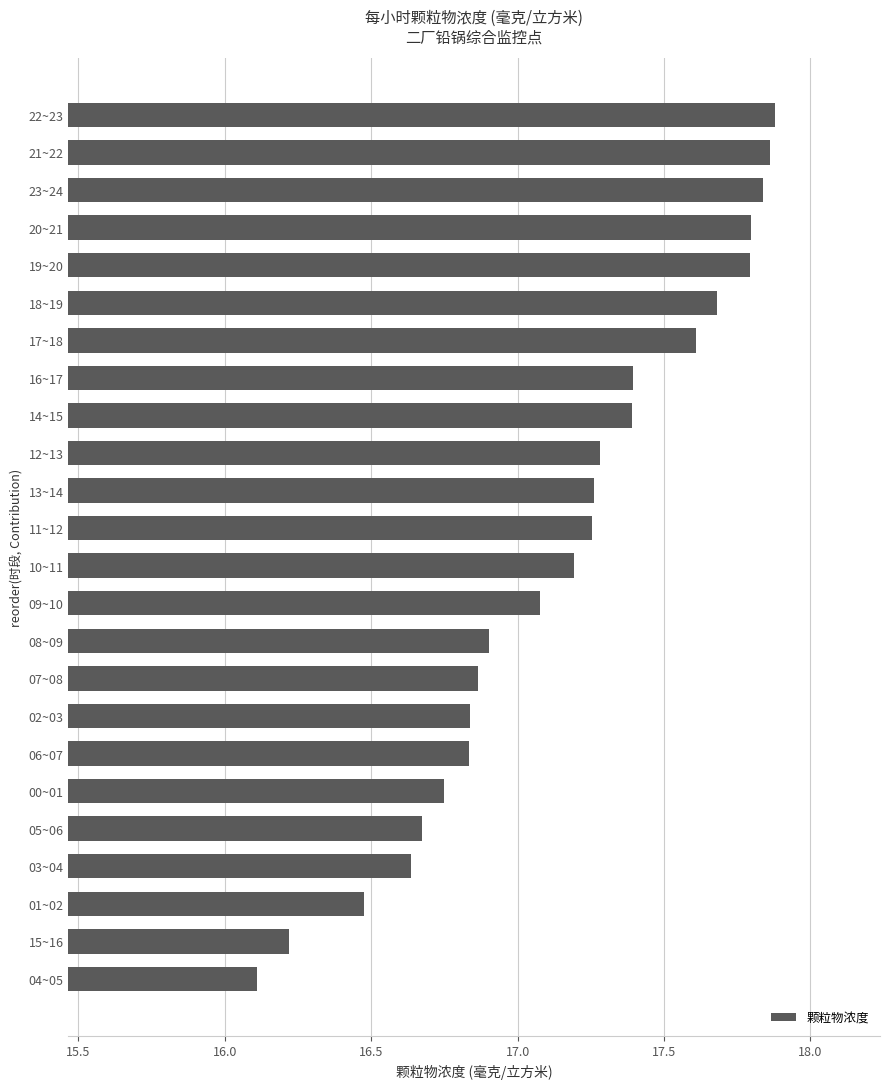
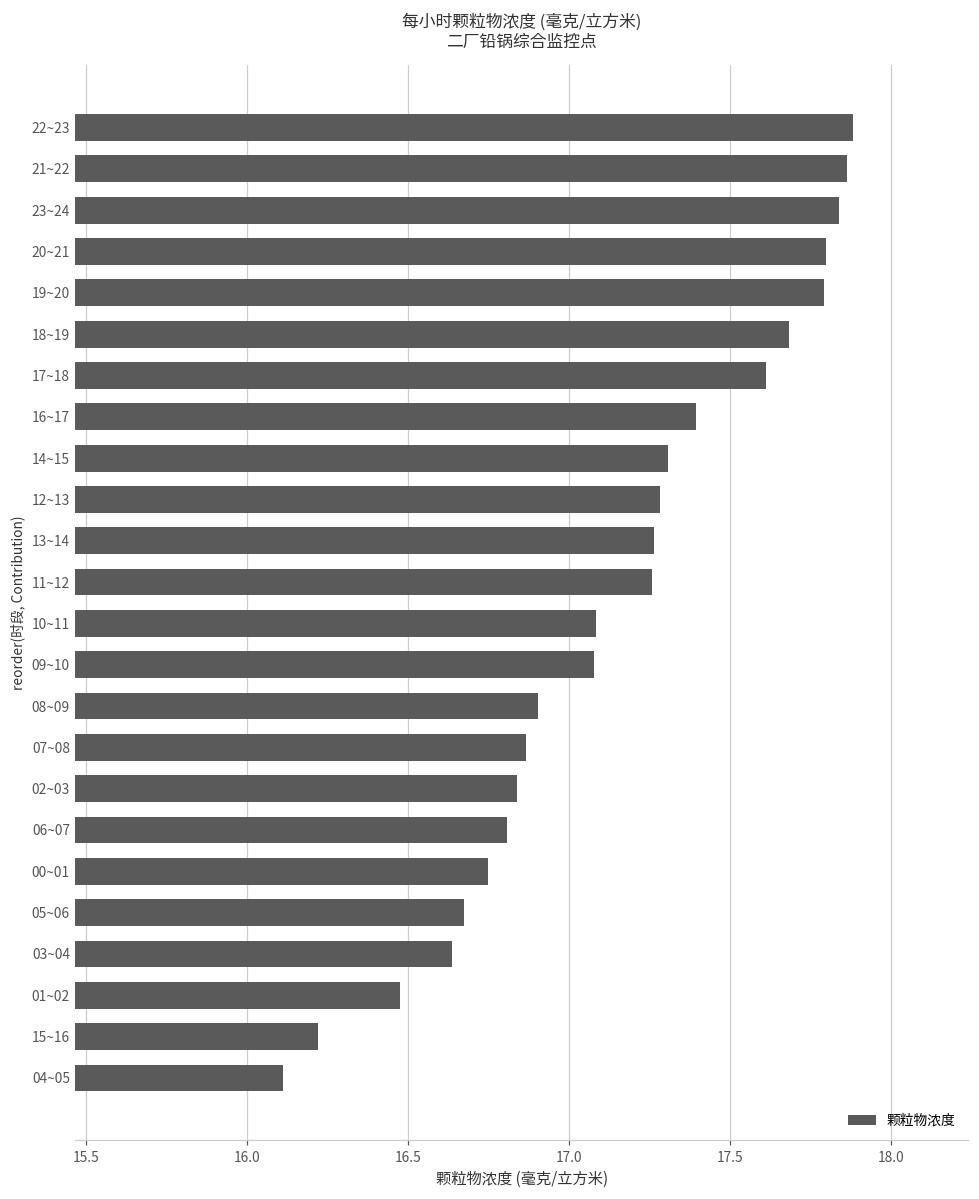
  {
    "22~23": 17.88,
    "21~22": 17.86,
    "23~24": 17.84,
    "20~21": 17.80,
    "19~20": 17.79,
    "18~19": 17.68,
    "17~18": 17.61,
    "16~17": 17.39,
-   "14~15": 17.39,
+   "14~15": 17.31,
    "12~13": 17.28,
    "13~14": 17.26,
    "11~12": 17.26,
-   "10~11": 17.19,
+   "10~11": 17.08,
    "09~10": 17.08,
    "08~09": 16.90,
    "07~08": 16.87,
    "02~03": 16.84,
-   "06~07": 16.83,
+   "06~07": 16.81,
    "00~01": 16.75,
    "05~06": 16.67,
    "03~04": 16.64,
    "01~02": 16.47,
    "15~16": 16.22,
    "04~05": 16.11
  }
